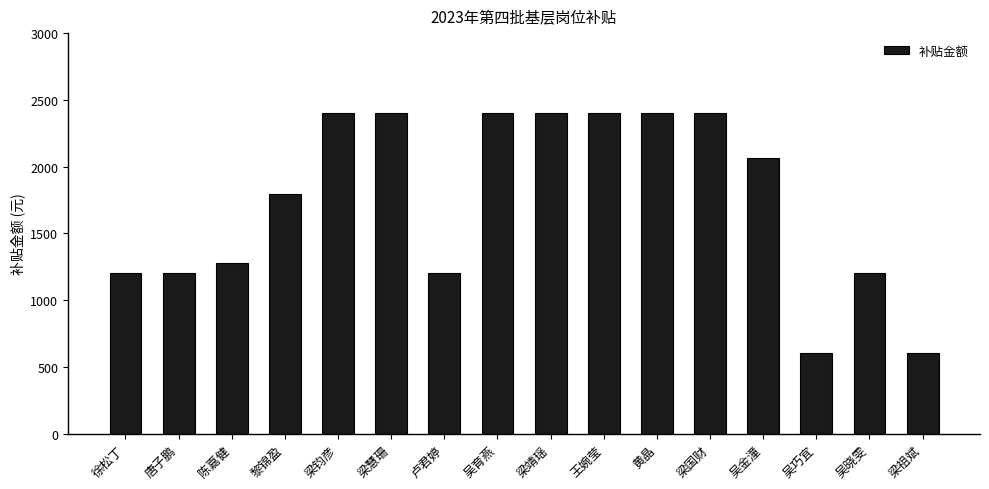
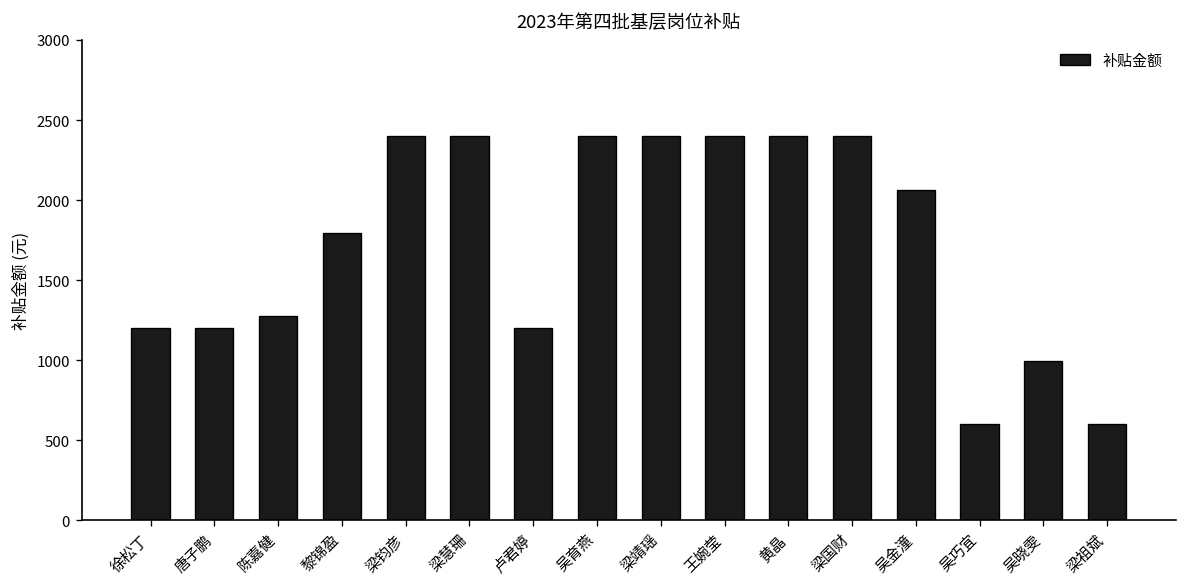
  {
    "徐松丁": 1200,
    "唐子鹏": 1200,
    "陈嘉健": 1280,
    "黎锦盈": 1800,
    "梁钧彦": 2400,
    "梁慧珊": 2400,
    "卢君婷": 1200,
    "吴育燕": 2400,
    "梁靖瑶": 2400,
    "王婉莹": 2400,
    "黄晶": 2400,
    "梁国财": 2400,
    "吴金潼": 2060,
    "吴巧宜": 600,
-   "吴晓雯": 1200,
+   "吴晓雯": 990,
    "梁祖斌": 600
  }
